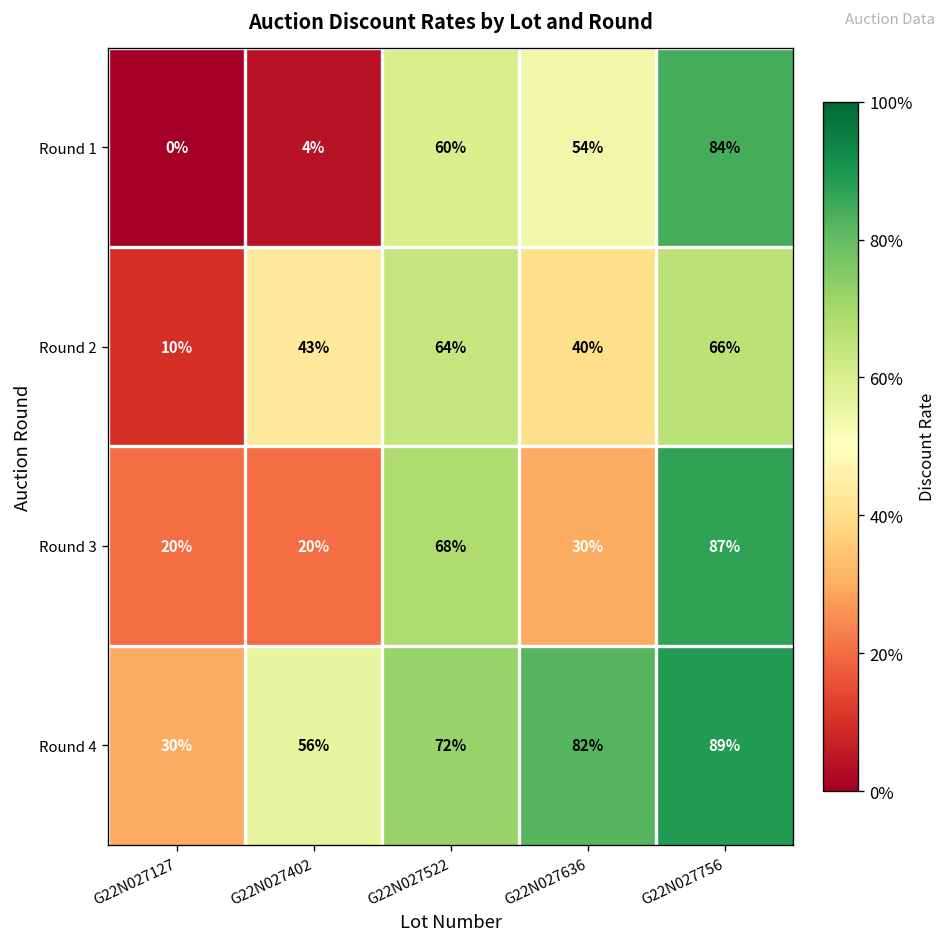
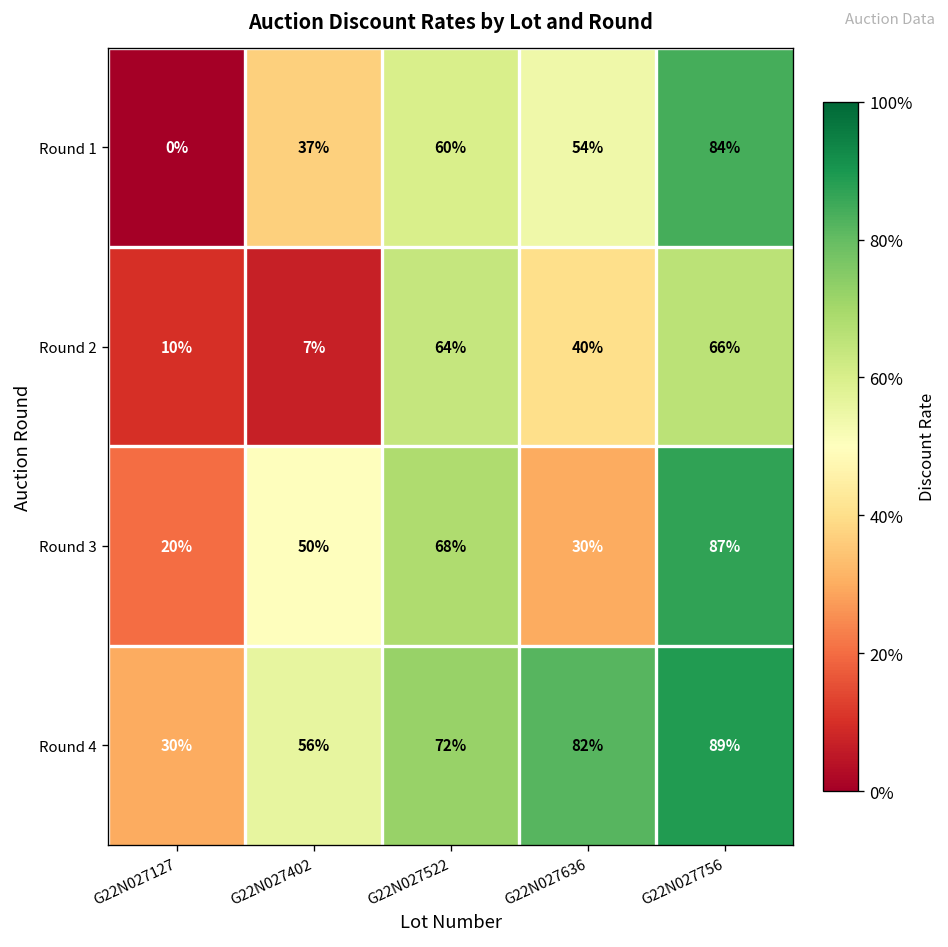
  {
    "Round 1": {
      "G22N027127": "0%",
-     "G22N027402": "4%",
+     "G22N027402": "37%",
      "G22N027522": "60%",
      "G22N027636": "54%",
      "G22N027756": "84%"
    },
    "Round 2": {
      "G22N027127": "10%",
-     "G22N027402": "43%",
+     "G22N027402": "7%",
      "G22N027522": "64%",
      "G22N027636": "40%",
      "G22N027756": "66%"
    },
    "Round 3": {
      "G22N027127": "20%",
-     "G22N027402": "20%",
+     "G22N027402": "50%",
      "G22N027522": "68%",
      "G22N027636": "30%",
      "G22N027756": "87%"
    },
    "Round 4": {
      "G22N027127": "30%",
      "G22N027402": "56%",
      "G22N027522": "72%",
      "G22N027636": "82%",
      "G22N027756": "89%"
    }
  }
